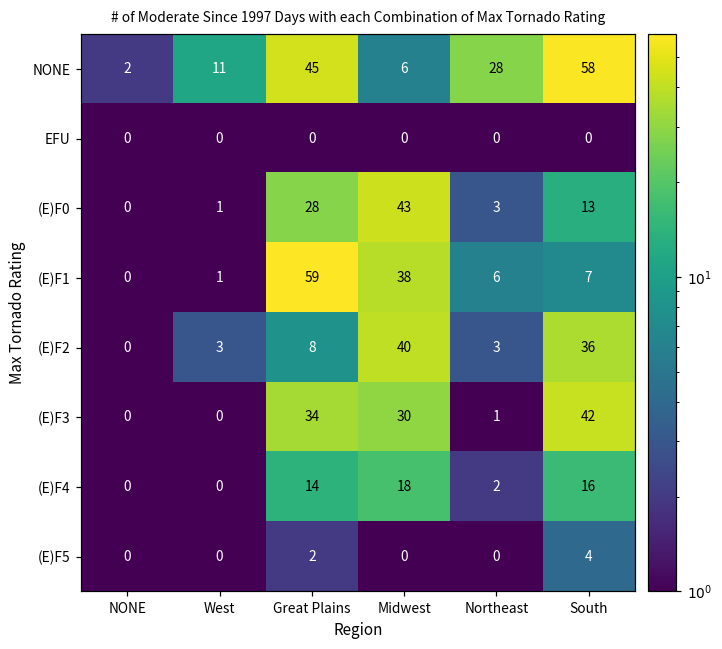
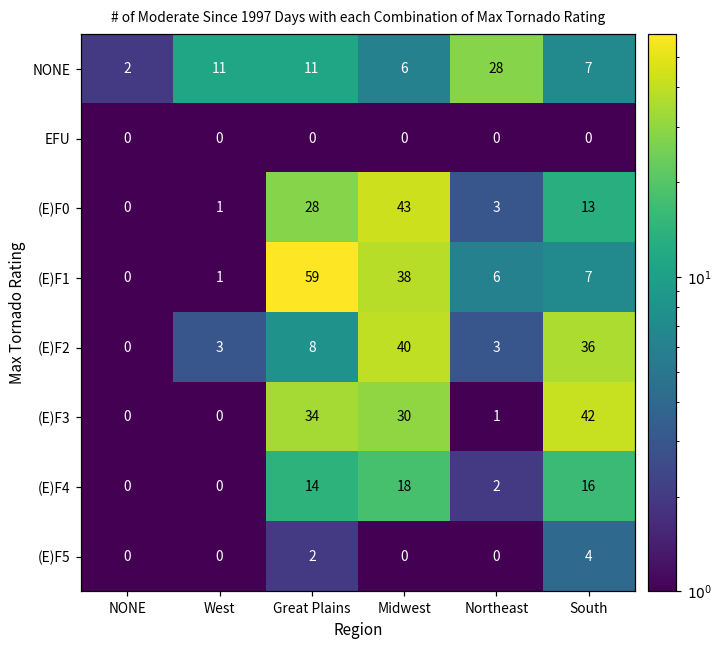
  {
    "NONE": {
      "NONE": 2,
      "West": 11,
-     "Great Plains": 45,
+     "Great Plains": 11,
      "Midwest": 6,
      "Northeast": 28,
-     "South": 58
+     "South": 7
    },
    "EFU": {
      "NONE": 0,
      "West": 0,
      "Great Plains": 0,
      "Midwest": 0,
      "Northeast": 0,
      "South": 0
    },
    "(E)F0": {
      "NONE": 0,
      "West": 1,
      "Great Plains": 28,
      "Midwest": 43,
      "Northeast": 3,
      "South": 13
    },
    "(E)F1": {
      "NONE": 0,
      "West": 1,
      "Great Plains": 59,
      "Midwest": 38,
      "Northeast": 6,
      "South": 7
    },
    "(E)F2": {
      "NONE": 0,
      "West": 3,
      "Great Plains": 8,
      "Midwest": 40,
      "Northeast": 3,
      "South": 36
    },
    "(E)F3": {
      "NONE": 0,
      "West": 0,
      "Great Plains": 34,
      "Midwest": 30,
      "Northeast": 1,
      "South": 42
    },
    "(E)F4": {
      "NONE": 0,
      "West": 0,
      "Great Plains": 14,
      "Midwest": 18,
      "Northeast": 2,
      "South": 16
    },
    "(E)F5": {
      "NONE": 0,
      "West": 0,
      "Great Plains": 2,
      "Midwest": 0,
      "Northeast": 0,
      "South": 4
    }
  }
